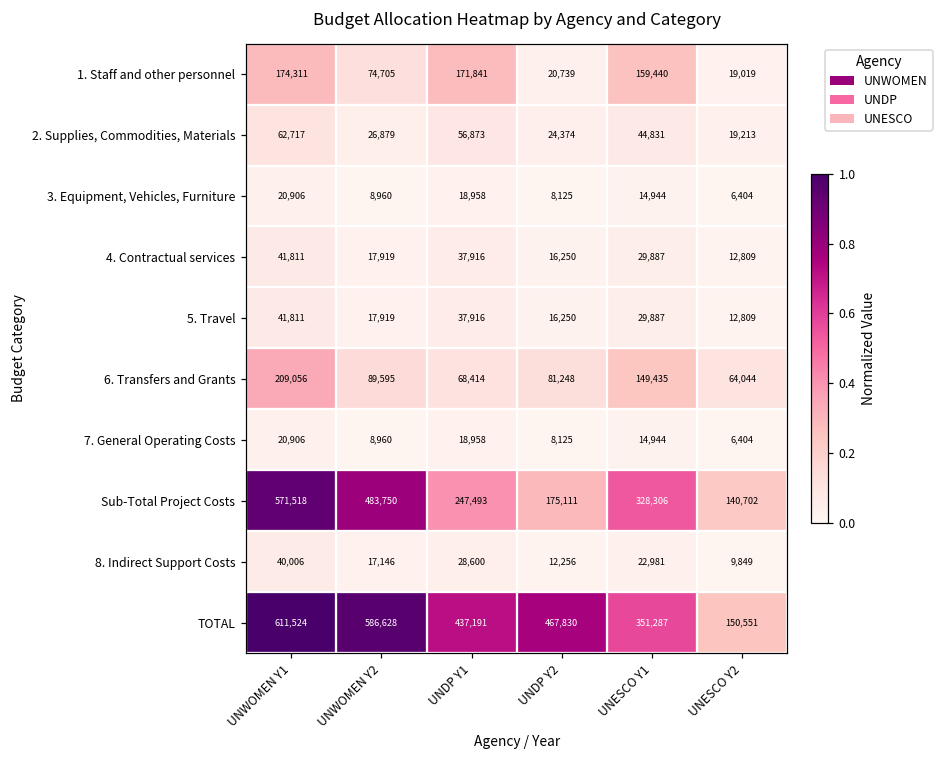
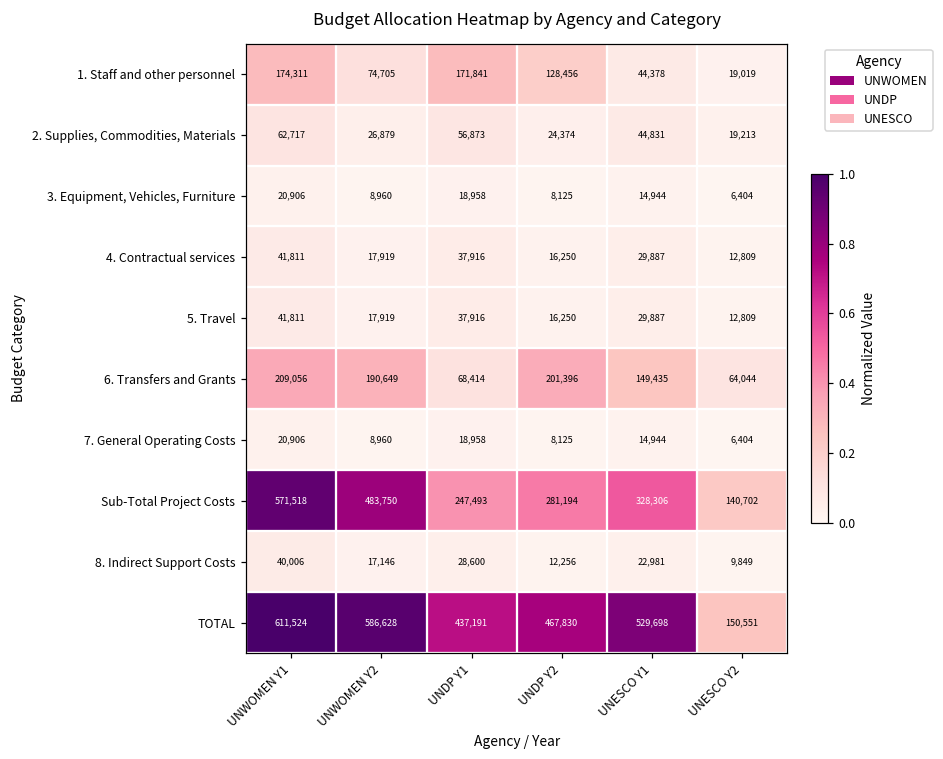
  {
    "1. Staff and other personnel": {
      "UNWOMEN Y1": "174,311",
      "UNWOMEN Y2": "74,705",
      "UNDP Y1": "171,841",
-     "UNDP Y2": "20,739",
-     "UNESCO Y1": "159,440",
+     "UNDP Y2": "128,456",
+     "UNESCO Y1": "44,378",
      "UNESCO Y2": "19,019"
    },
    "2. Supplies, Commodities, Materials": {
      "UNWOMEN Y1": "62,717",
      "UNWOMEN Y2": "26,879",
      "UNDP Y1": "56,873",
      "UNDP Y2": "24,374",
      "UNESCO Y1": "44,831",
      "UNESCO Y2": "19,213"
    },
    "3. Equipment, Vehicles, Furniture": {
      "UNWOMEN Y1": "20,906",
      "UNWOMEN Y2": "8,960",
      "UNDP Y1": "18,958",
      "UNDP Y2": "8,125",
      "UNESCO Y1": "14,944",
      "UNESCO Y2": "6,404"
    },
    "4. Contractual services": {
      "UNWOMEN Y1": "41,811",
      "UNWOMEN Y2": "17,919",
      "UNDP Y1": "37,916",
      "UNDP Y2": "16,250",
      "UNESCO Y1": "29,887",
      "UNESCO Y2": "12,809"
    },
    "5. Travel": {
      "UNWOMEN Y1": "41,811",
      "UNWOMEN Y2": "17,919",
      "UNDP Y1": "37,916",
      "UNDP Y2": "16,250",
      "UNESCO Y1": "29,887",
      "UNESCO Y2": "12,809"
    },
    "6. Transfers and Grants": {
      "UNWOMEN Y1": "209,056",
-     "UNWOMEN Y2": "89,595",
+     "UNWOMEN Y2": "190,649",
      "UNDP Y1": "68,414",
-     "UNDP Y2": "81,248",
+     "UNDP Y2": "201,396",
      "UNESCO Y1": "149,435",
      "UNESCO Y2": "64,044"
    },
    "7. General Operating Costs": {
      "UNWOMEN Y1": "20,906",
      "UNWOMEN Y2": "8,960",
      "UNDP Y1": "18,958",
      "UNDP Y2": "8,125",
      "UNESCO Y1": "14,944",
      "UNESCO Y2": "6,404"
    },
    "Sub-Total Project Costs": {
      "UNWOMEN Y1": "571,518",
      "UNWOMEN Y2": "483,750",
      "UNDP Y1": "247,493",
-     "UNDP Y2": "175,111",
+     "UNDP Y2": "281,194",
      "UNESCO Y1": "328,306",
      "UNESCO Y2": "140,702"
    },
    "8. Indirect Support Costs": {
      "UNWOMEN Y1": "40,006",
      "UNWOMEN Y2": "17,146",
      "UNDP Y1": "28,600",
      "UNDP Y2": "12,256",
      "UNESCO Y1": "22,981",
      "UNESCO Y2": "9,849"
    },
    "TOTAL": {
      "UNWOMEN Y1": "611,524",
      "UNWOMEN Y2": "586,628",
      "UNDP Y1": "437,191",
      "UNDP Y2": "467,830",
-     "UNESCO Y1": "351,287",
+     "UNESCO Y1": "529,698",
      "UNESCO Y2": "150,551"
    }
  }
